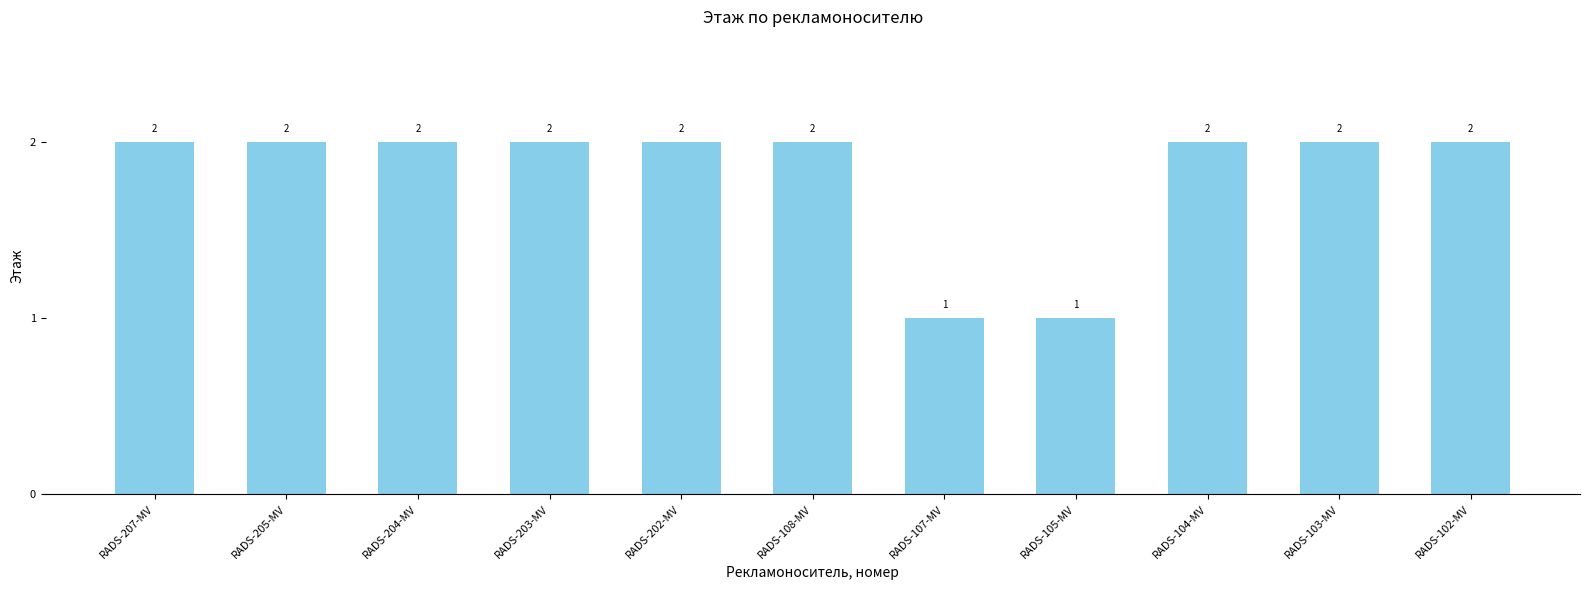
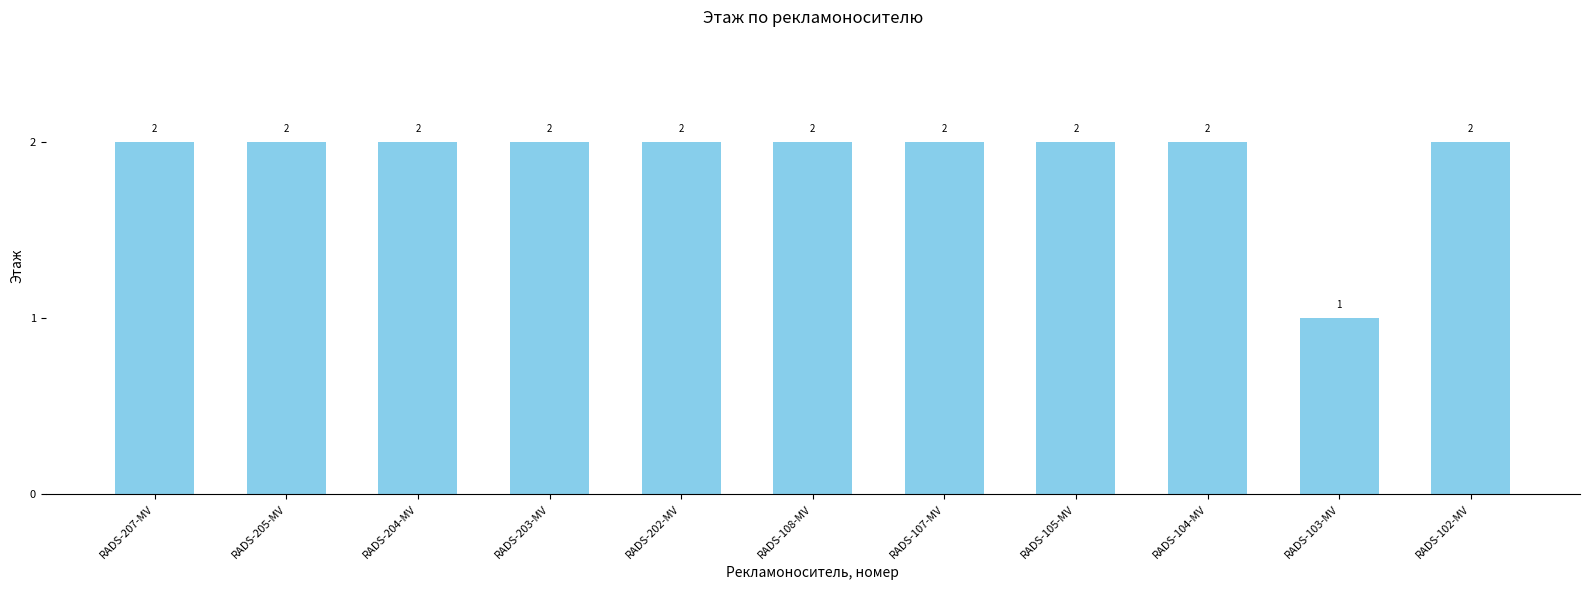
  {
    "RADS-207-MV": 2,
    "RADS-205-MV": 2,
    "RADS-204-MV": 2,
    "RADS-203-MV": 2,
    "RADS-202-MV": 2,
    "RADS-108-MV": 2,
-   "RADS-107-MV": 1,
-   "RADS-105-MV": 1,
+   "RADS-107-MV": 2,
+   "RADS-105-MV": 2,
    "RADS-104-MV": 2,
-   "RADS-103-MV": 2,
+   "RADS-103-MV": 1,
    "RADS-102-MV": 2
  }
